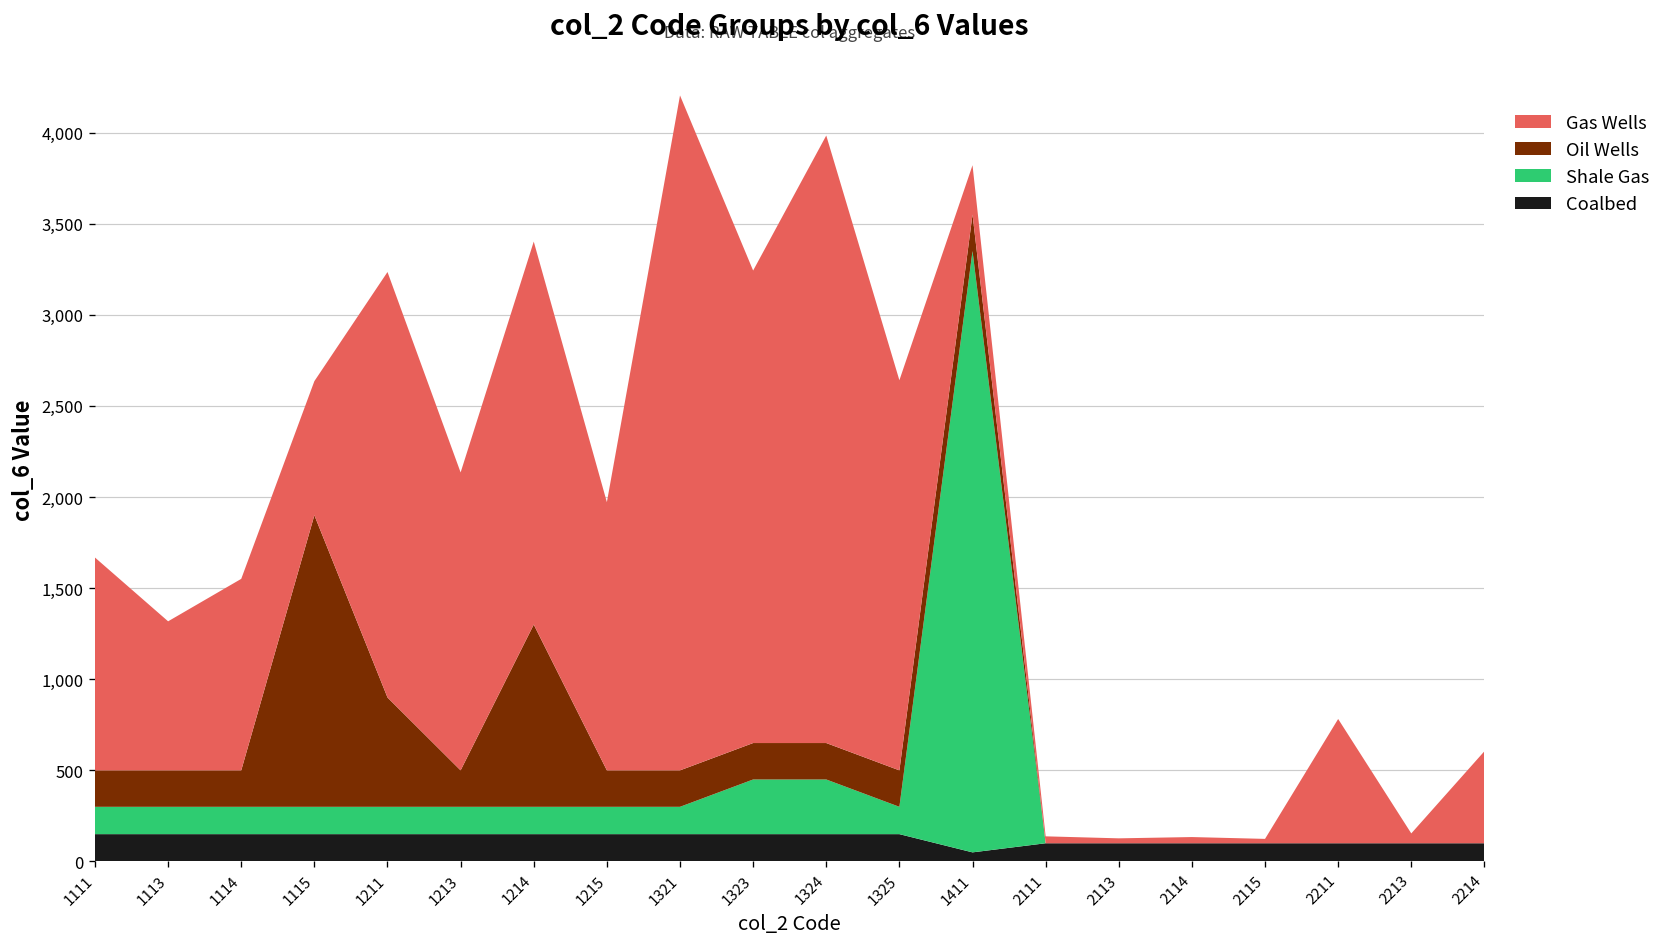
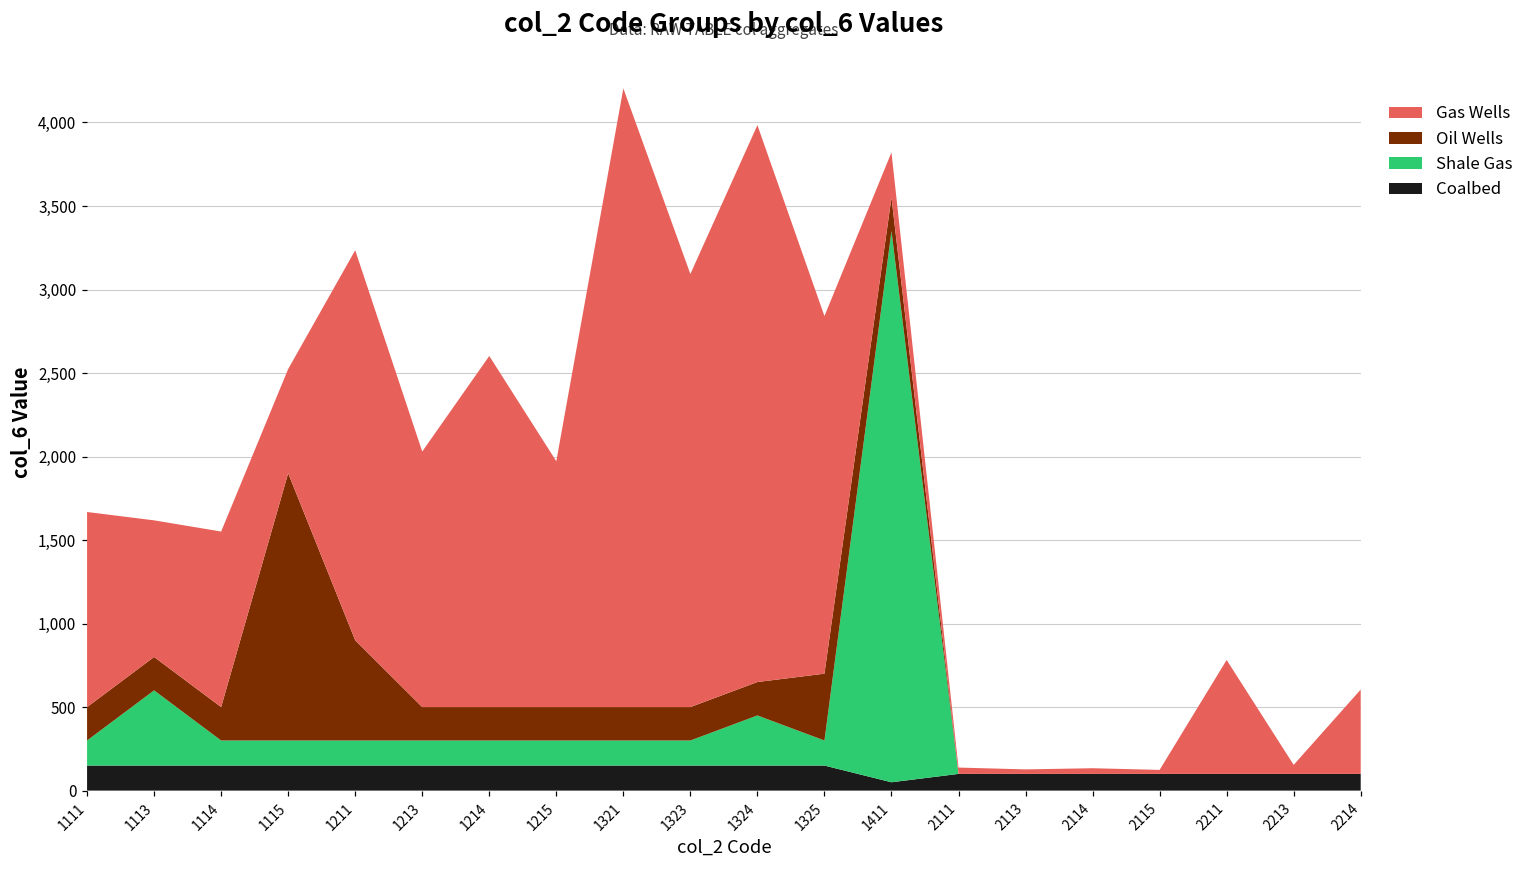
  {
    "Shale Gas": {
-     "1113": "150",
-     "1323": "300"
+     "1113": "450",
+     "1323": "150"
    },
    "Oil Wells": {
-     "1214": "1,000",
-     "1325": "200"
+     "1214": "200",
+     "1325": "400"
    },
    "Gas Wells": {
      "1111": "1,170",
      "1113": "820",
      "1114": "1,050",
-     "1115": "740",
+     "1115": "620",
      "1211": "2,340",
-     "1213": "1,640",
+     "1213": "1,530",
      "1214": "2,100",
      "1215": "1,470",
      "1321": "3,700",
      "1323": "2,590",
      "1324": "3,330",
      "1325": "2,140",
      "1411": "270",
      "2111": "40",
      "2113": "30",
      "2114": "30",
      "2115": "20",
      "2211": "680",
      "2213": "50",
      "2214": "510"
    }
  }
